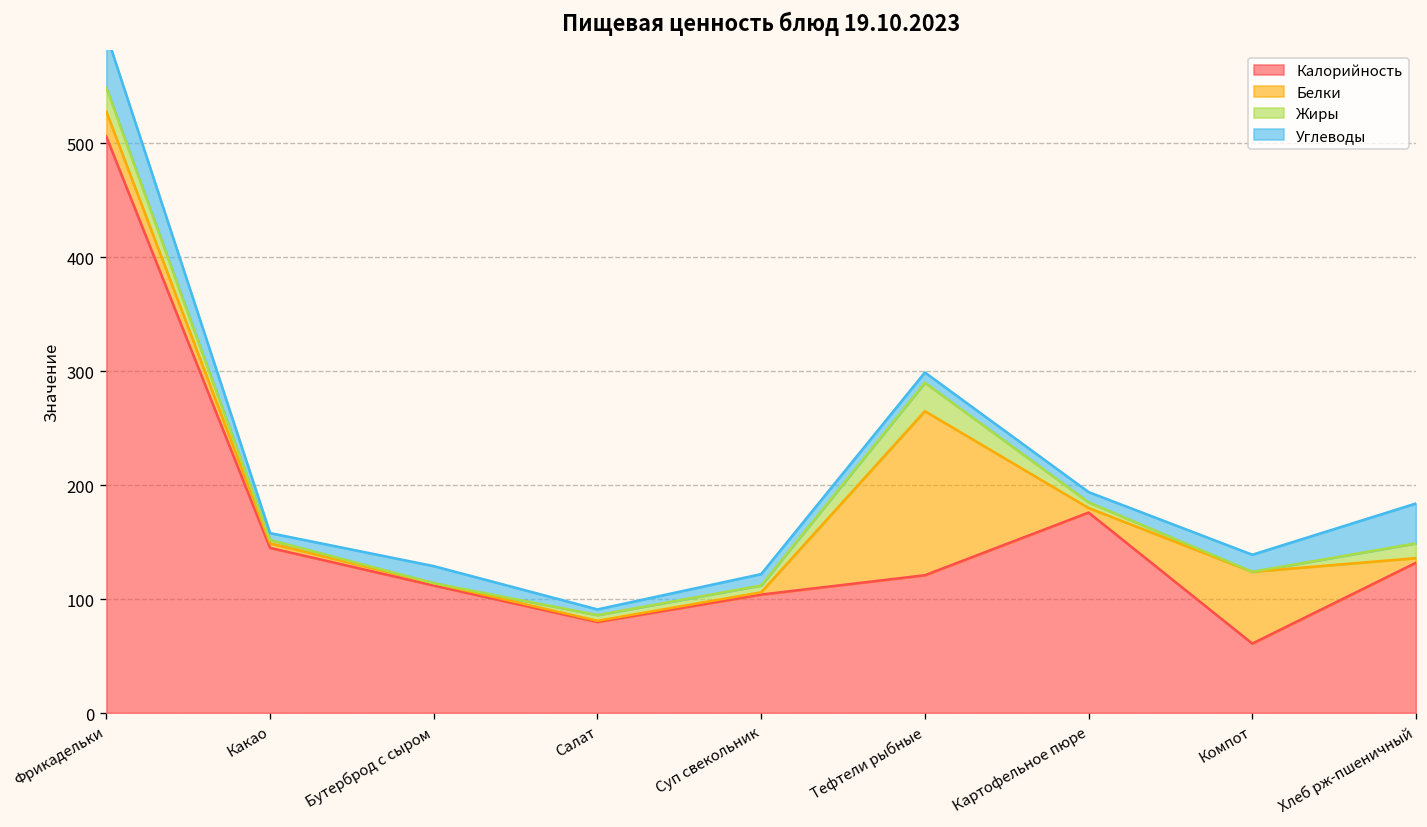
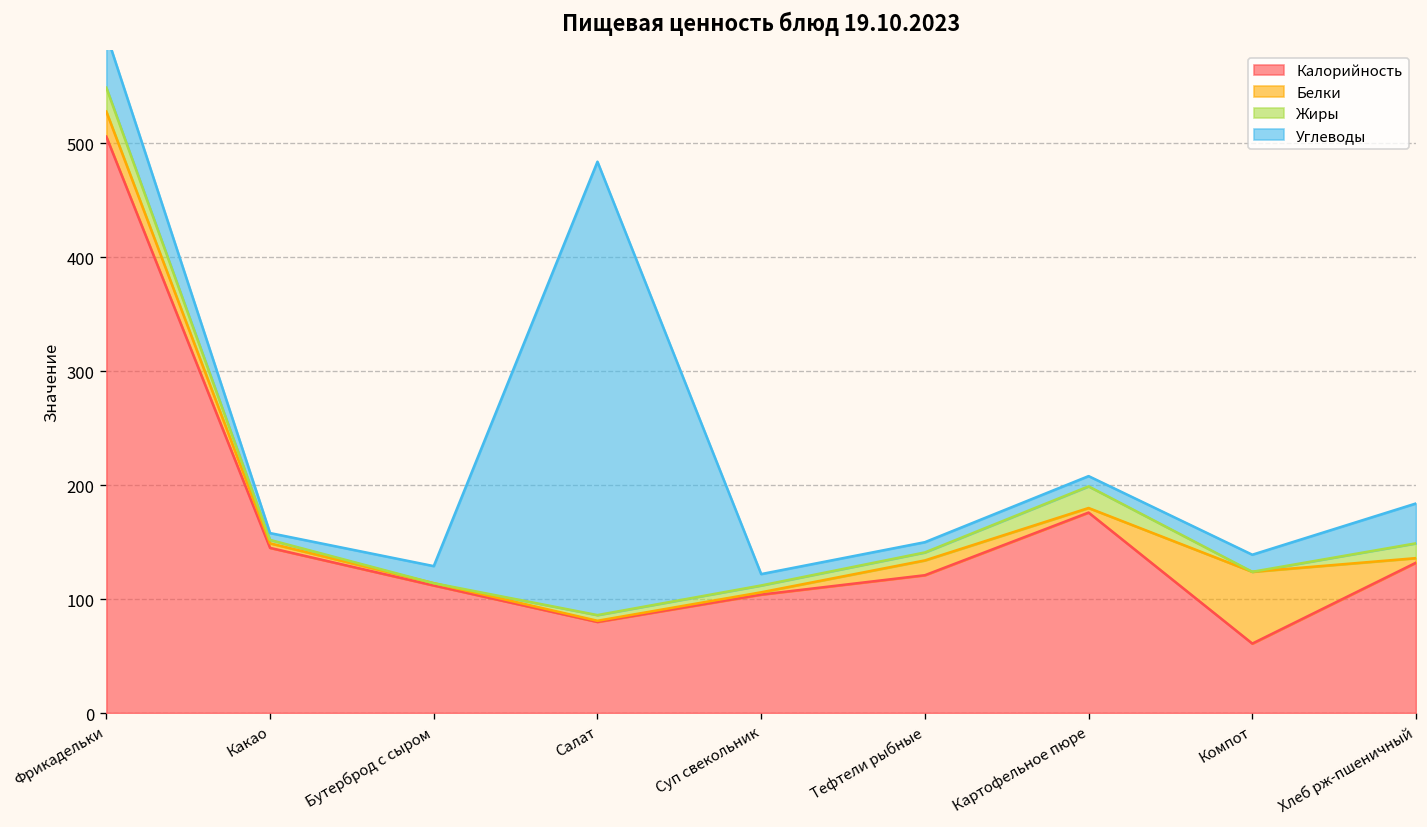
  {
    "Калорийность": {
      "Фрикадельки": 510,
      "Какао": 150,
      "Тефтели рыбные": 120,
      "Картофельное пюре": 180,
      "Компот": 60,
      "Хлеб рж-пшеничный": 130
    },
    "Белки": {
      "Фрикадельки": 20,
      "Какао": 0,
-     "Тефтели рыбные": 140,
+     "Тефтели рыбные": 10,
      "Картофельное пюре": 0,
      "Хлеб рж-пшеничный": 0
    },
    "Жиры": {
      "Фрикадельки": 20,
      "Какао": 0,
      "Салат": 10,
      "Суп свекольник": 10,
-     "Тефтели рыбные": 30,
-     "Картофельное пюре": 10,
+     "Тефтели рыбные": 10,
+     "Картофельное пюре": 20,
      "Хлеб рж-пшеничный": 10
    },
    "Углеводы": {
      "Какао": 10,
      "Бутерброд с сыром": 20,
-     "Салат": 10,
+     "Салат": 400,
      "Суп свекольник": 10,
      "Тефтели рыбные": 10,
      "Картофельное пюре": 10,
      "Компот": 20,
      "Хлеб рж-пшеничный": 40
    }
  }
